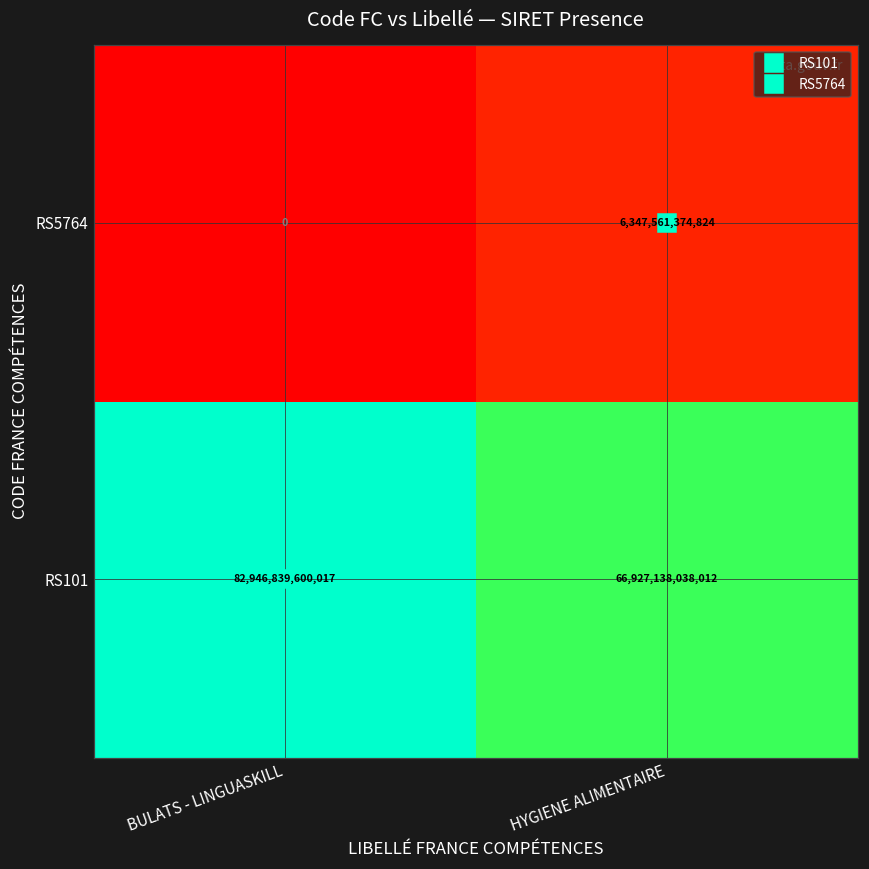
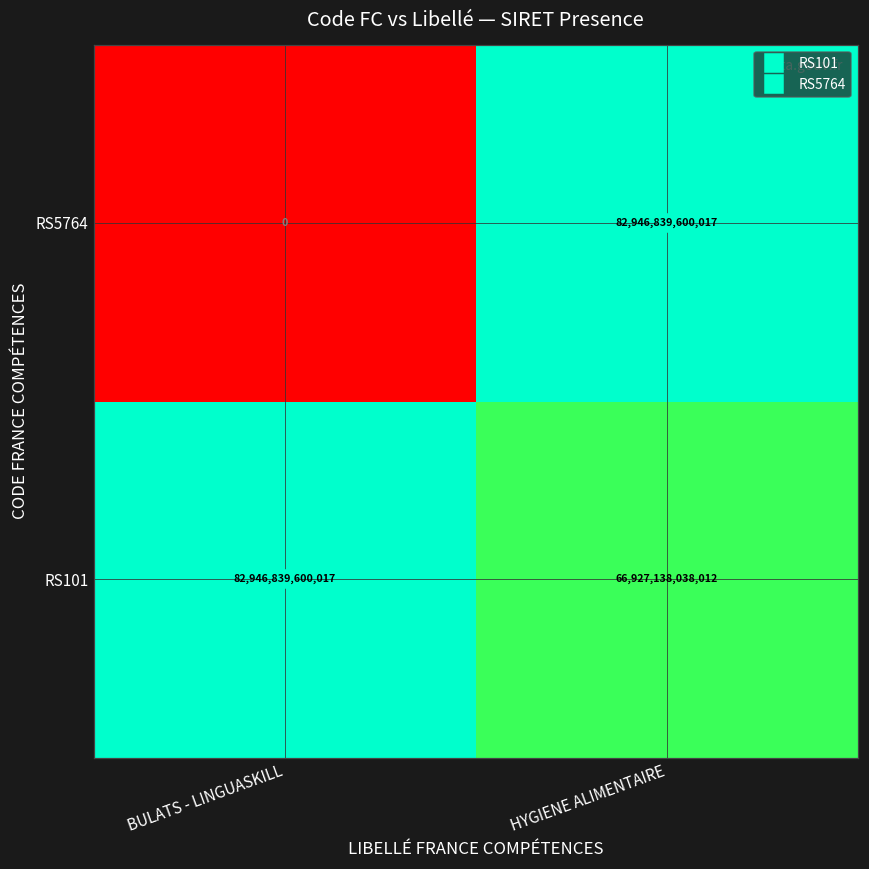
  {
    "RS5764": {
      "BULATS - LINGUASKILL": "0",
-     "HYGIENE ALIMENTAIRE": "6,347,561,374,824"
+     "HYGIENE ALIMENTAIRE": "82,946,839,600,017"
    },
    "RS101": {
      "HYGIENE ALIMENTAIRE": "66,927,138,038,012"
    }
  }
